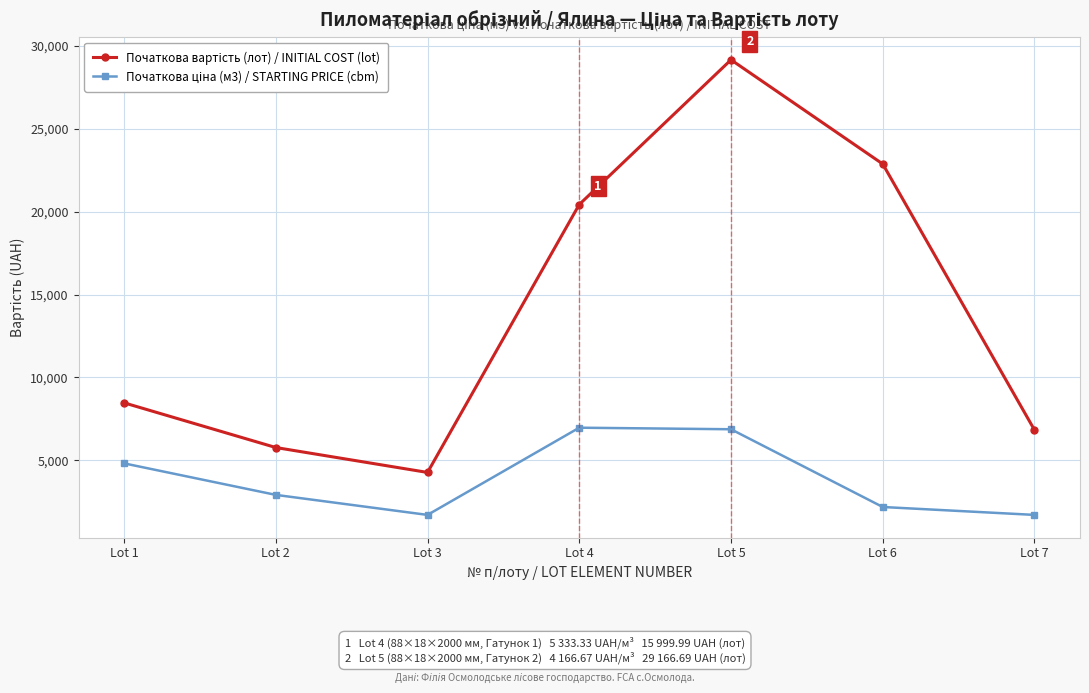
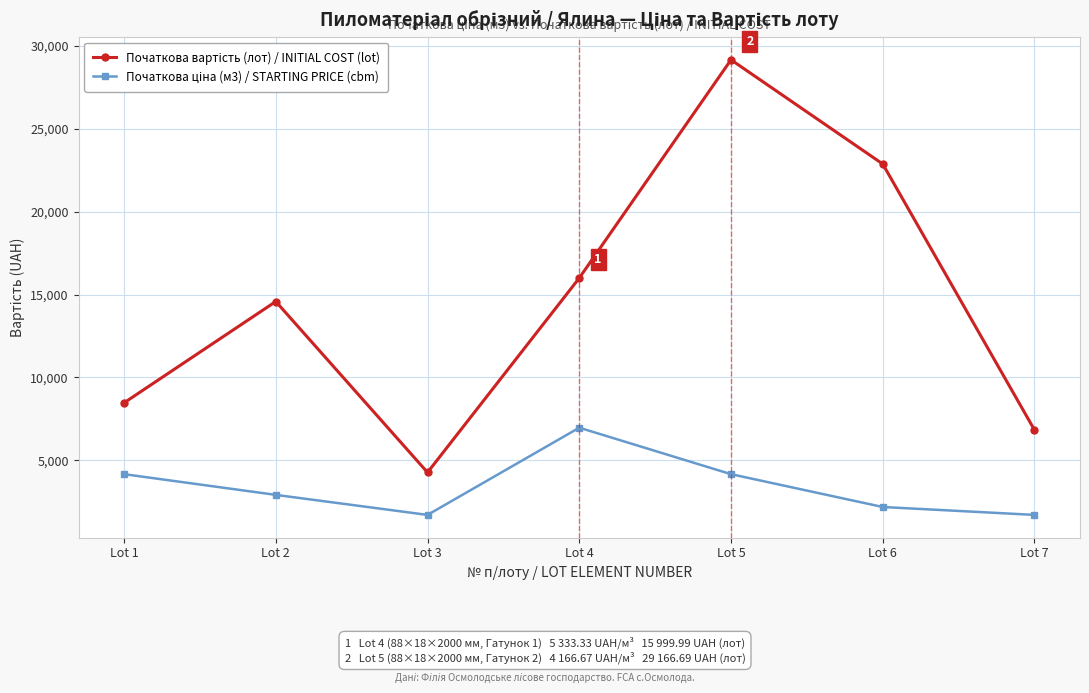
  {
    "Початкова вартість (лот) / INITIAL COST (lot)": {
      "Lot 1": "8,500",
-     "Lot 2": "5,800",
+     "Lot 2": "14,600",
      "Lot 3": "4,300",
-     "Lot 4": "20,400",
+     "Lot 4": "16,000",
      "Lot 6": "22,900",
      "Lot 7": "6,800"
    },
    "Початкова ціна (м3) / STARTING PRICE (cbm)": {
-     "Lot 1": "4,800",
+     "Lot 1": "4,200",
      "Lot 2": "2,900",
      "Lot 3": "1,700",
      "Lot 4": "7,000",
-     "Lot 5": "6,900",
+     "Lot 5": "4,200",
      "Lot 6": "2,200",
      "Lot 7": "1,700"
    }
  }
